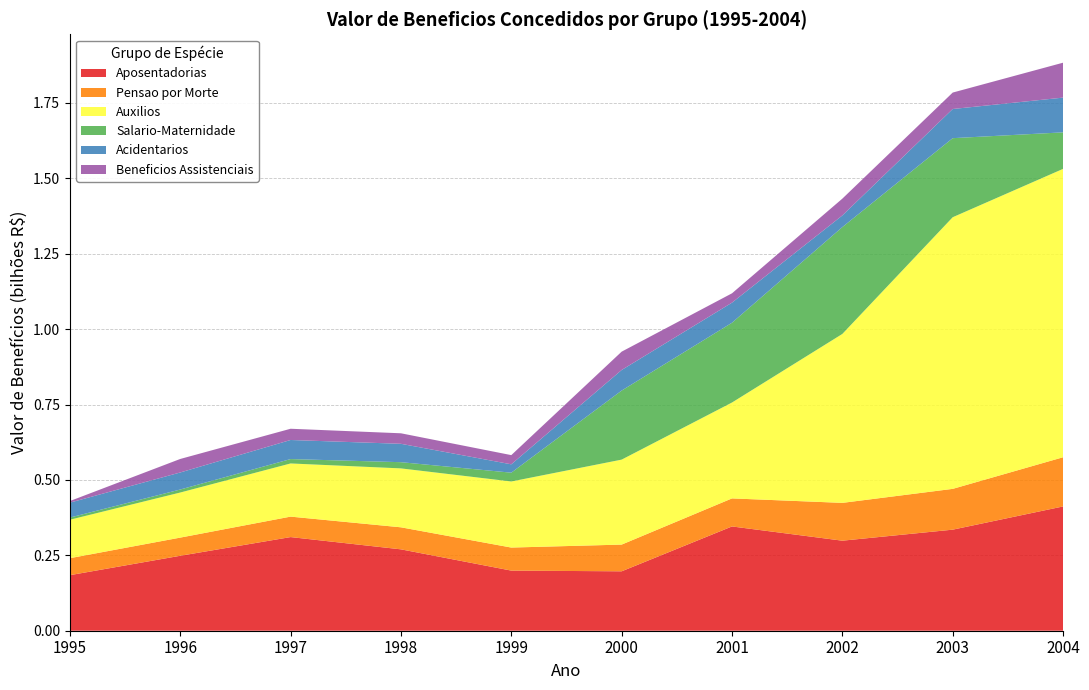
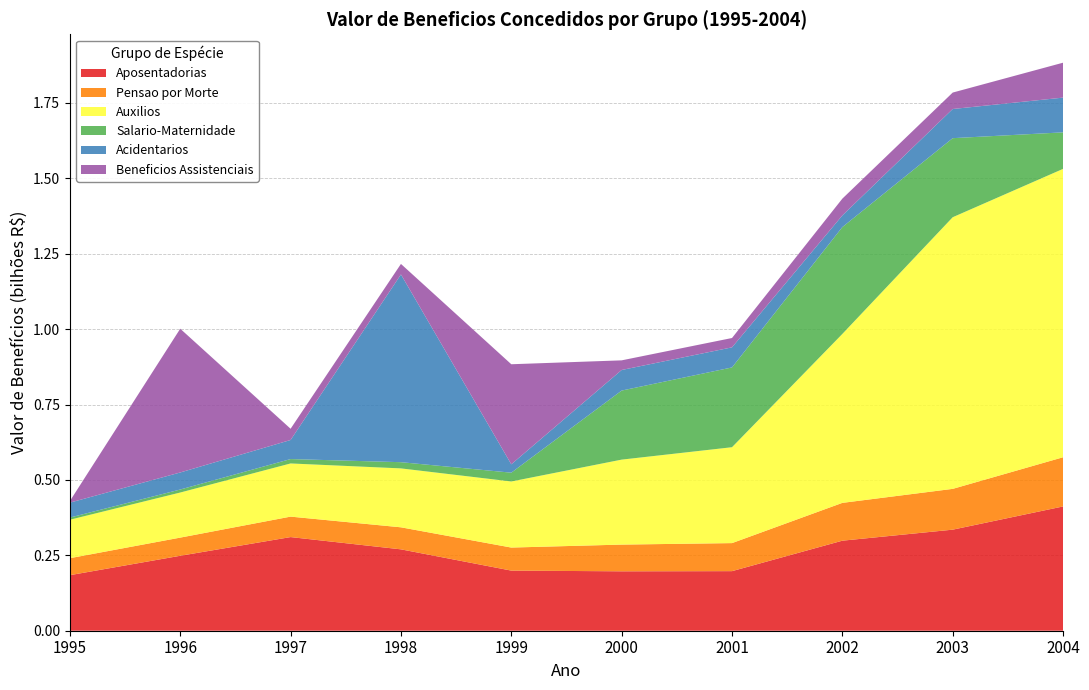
  {
    "Aposentadorias": {
      "1995": 0.18,
      "1996": 0.25,
      "1997": 0.31,
      "1998": 0.27,
      "1999": 0.20,
      "2000": 0.20,
-     "2001": 0.35,
+     "2001": 0.20,
      "2002": 0.30,
      "2003": 0.34,
      "2004": 0.41
    },
    "Pensao por Morte": {
      "1995": 0.06,
      "1996": 0.06,
      "1997": 0.07,
      "1998": 0.07,
      "1999": 0.08,
      "2000": 0.09,
      "2001": 0.09,
      "2002": 0.13,
      "2003": 0.14,
      "2004": 0.16
    },
    "Auxilios": {
      "1996": 0.15,
      "1997": 0.18,
      "1998": 0.20,
      "1999": 0.22,
      "2000": 0.28,
      "2001": 0.32,
      "2002": 0.56,
      "2003": 0.90,
      "2004": 0.96
    },
    "Salario-Maternidade": {
      "1996": 0.01,
      "1997": 0.01,
      "1998": 0.02,
      "1999": 0.03,
      "2000": 0.23,
      "2001": 0.26,
      "2002": 0.35,
      "2003": 0.26,
      "2004": 0.12
    },
    "Acidentarios": {
      "1996": 0.06,
      "1997": 0.06,
-     "1998": 0.06,
+     "1998": 0.62,
      "1999": 0.03,
      "2000": 0.07,
      "2001": 0.07,
      "2002": 0.04,
      "2003": 0.10,
      "2004": 0.12
    },
    "Beneficios Assistenciais": {
-     "1996": 0.04,
+     "1996": 0.48,
      "1997": 0.04,
      "1998": 0.03,
-     "1999": 0.03,
-     "2000": 0.06,
+     "1999": 0.33,
+     "2000": 0.03,
      "2001": 0.03,
      "2002": 0.06,
      "2003": 0.05,
      "2004": 0.12
    }
  }
